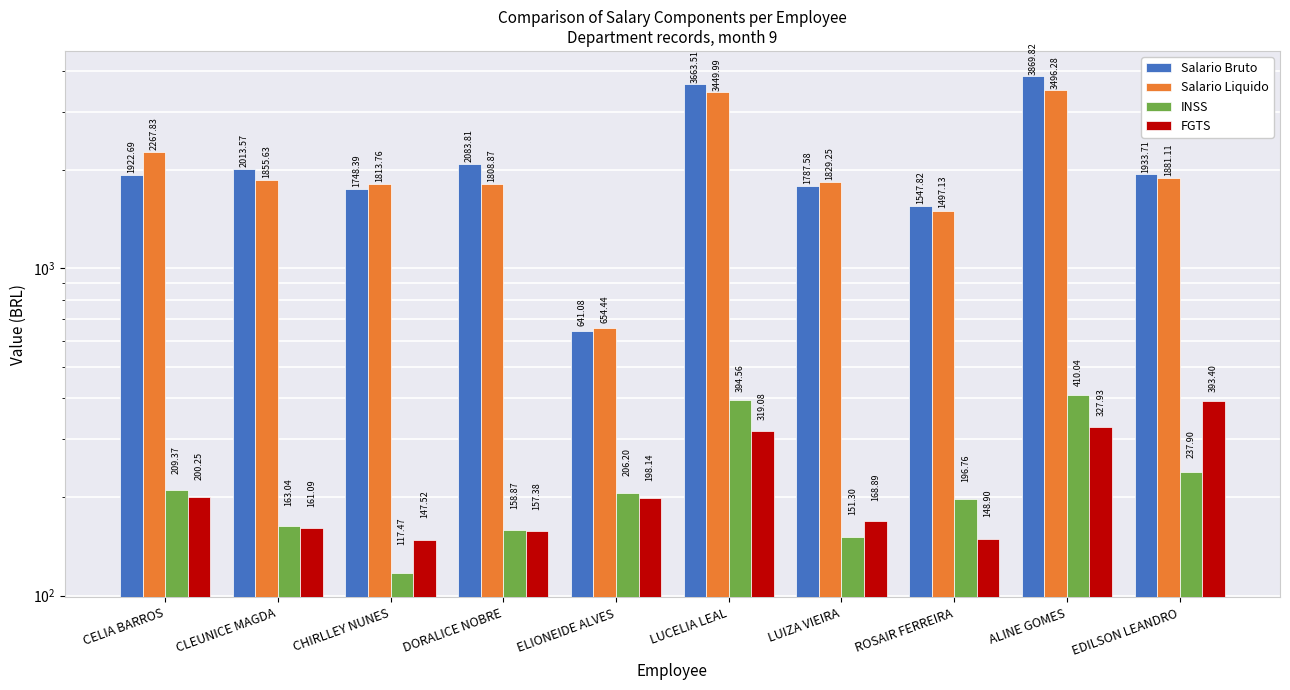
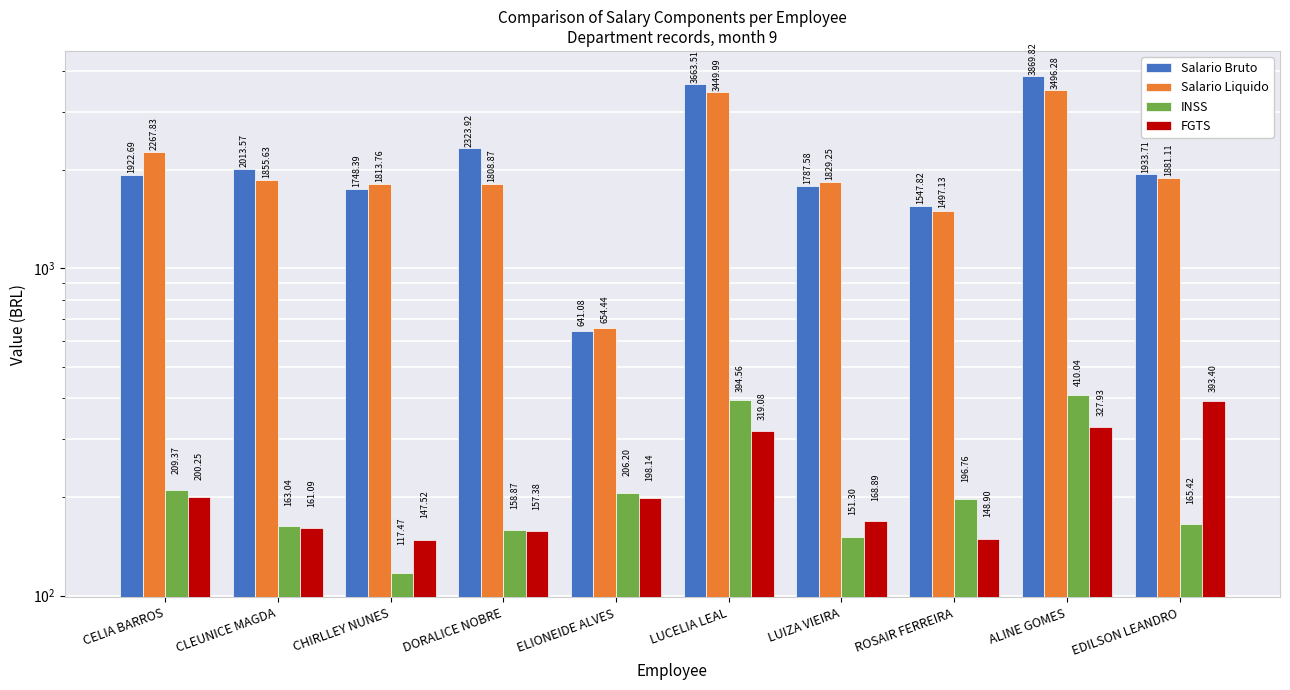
  {
    "Salario Bruto": {
      "CELIA BARROS": 1922.69,
      "CLEUNICE MAGDA": 2013.57,
      "CHIRLLEY NUNES": 1748.39,
-     "DORALICE NOBRE": 2083.81,
+     "DORALICE NOBRE": 2323.92,
      "ELIONEIDE ALVES": 641.08,
      "LUCELIA LEAL": 3663.51,
      "LUIZA VIEIRA": 1787.58,
      "ROSAIR FERREIRA": 1547.82,
      "ALINE GOMES": 3869.82,
      "EDILSON LEANDRO": 1933.71
    },
    "Salario Liquido": {
      "CELIA BARROS": 2267.83,
      "CLEUNICE MAGDA": 1855.63,
      "CHIRLLEY NUNES": 1813.76,
      "DORALICE NOBRE": 1808.87,
      "ELIONEIDE ALVES": 654.44,
      "LUCELIA LEAL": 3449.99,
      "LUIZA VIEIRA": 1829.25,
      "ROSAIR FERREIRA": 1497.13,
      "ALINE GOMES": 3496.28,
      "EDILSON LEANDRO": 1881.11
    },
    "INSS": {
      "CELIA BARROS": 209.37,
      "CLEUNICE MAGDA": 163.04,
      "DORALICE NOBRE": 158.87,
      "ELIONEIDE ALVES": 206.20,
      "LUCELIA LEAL": 394.56,
      "LUIZA VIEIRA": 151.30,
      "ROSAIR FERREIRA": 196.76,
      "ALINE GOMES": 410.04,
-     "EDILSON LEANDRO": 237.90
+     "EDILSON LEANDRO": 165.42
    },
    "FGTS": {
      "CELIA BARROS": 200.25,
      "CLEUNICE MAGDA": 161.09,
      "CHIRLLEY NUNES": 147.52,
      "DORALICE NOBRE": 157.38,
      "ELIONEIDE ALVES": 198.14,
      "LUCELIA LEAL": 319.08,
      "LUIZA VIEIRA": 168.89,
      "ROSAIR FERREIRA": 148.90,
      "ALINE GOMES": 327.93,
      "EDILSON LEANDRO": 393.40
    }
  }
